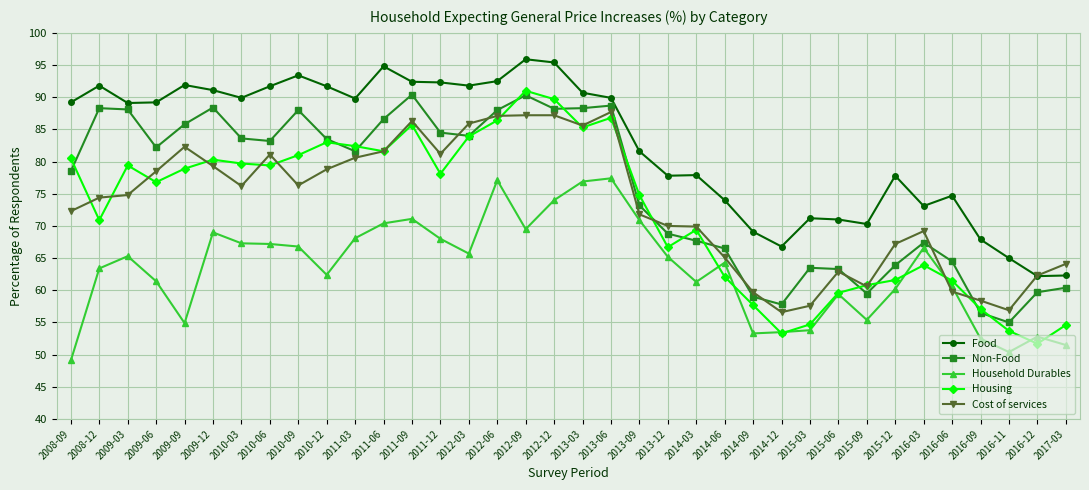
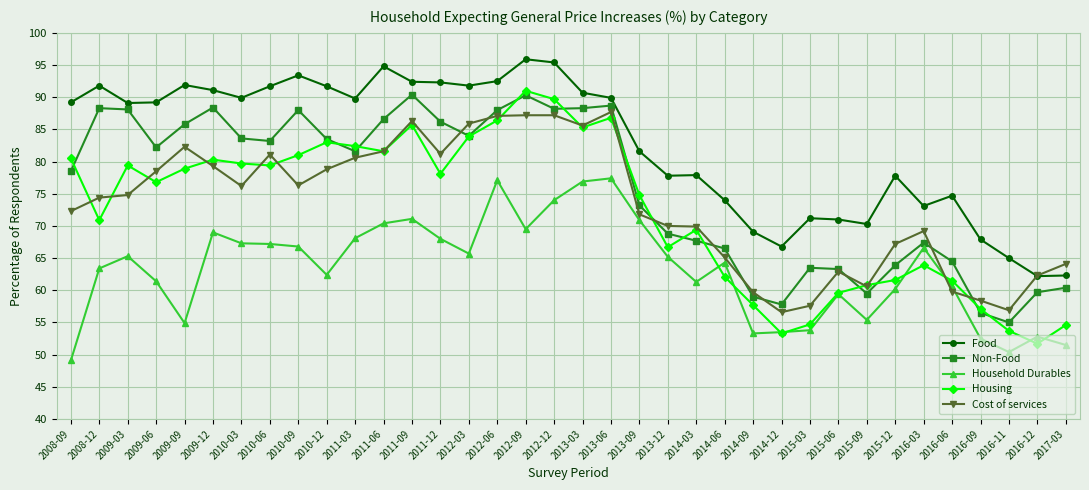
  {
    "Food": {
      "2008-09": 89,
      "2008-12": 92,
      "2009-03": 89,
      "2009-06": 89,
      "2009-09": 92,
      "2009-12": 91,
      "2010-03": 90,
      "2010-06": 92,
      "2010-09": 93,
      "2010-12": 92,
      "2011-03": 90,
      "2011-06": 95,
      "2011-09": 92,
      "2011-12": 92,
      "2012-03": 92,
      "2012-06": 93,
      "2012-09": 96,
      "2012-12": 95,
      "2013-03": 91,
      "2013-06": 90,
      "2013-09": 82,
      "2013-12": 78,
      "2014-03": 78,
      "2014-06": 74,
      "2014-09": 69,
      "2014-12": 67,
      "2015-03": 71,
      "2015-06": 71,
      "2015-09": 70,
      "2015-12": 78,
      "2016-03": 73,
      "2016-06": 75,
      "2016-09": 68,
      "2016-11": 65,
      "2017-03": 62
    },
    "Non-Food": {
      "2008-09": 79,
      "2008-12": 88,
      "2009-03": 88,
      "2009-06": 82,
      "2009-09": 86,
      "2009-12": 88,
      "2010-03": 84,
      "2010-06": 83,
      "2010-09": 88,
      "2010-12": 84,
      "2011-03": 82,
      "2011-06": 87,
      "2011-09": 90,
-     "2011-12": 85,
+     "2011-12": 86,
      "2012-06": 88,
      "2012-09": 90,
      "2012-12": 88,
      "2013-03": 88,
      "2013-06": 89,
      "2013-09": 73,
      "2013-12": 69,
      "2014-03": 68,
      "2014-06": 67,
      "2014-09": 59,
      "2014-12": 58,
      "2015-03": 64,
      "2015-09": 60,
      "2015-12": 64,
      "2016-03": 67,
      "2016-06": 65,
      "2016-09": 57,
      "2016-11": 55,
      "2016-12": 60,
      "2017-03": 60
    },
    "Household Durables": {
      "2008-09": 49,
      "2008-12": 63,
      "2009-03": 65,
      "2009-06": 61,
      "2009-09": 55,
      "2009-12": 69,
      "2010-03": 67,
      "2010-06": 67,
      "2010-09": 67,
      "2010-12": 62,
      "2011-03": 68,
      "2011-06": 70,
      "2011-09": 71,
      "2011-12": 68,
      "2012-03": 66,
      "2012-06": 77,
      "2012-09": 70,
      "2012-12": 74,
      "2013-03": 77,
      "2013-06": 77,
      "2013-09": 71,
      "2013-12": 65,
      "2014-03": 61,
      "2014-06": 64,
      "2014-09": 53,
      "2015-03": 54,
      "2015-09": 55,
      "2015-12": 60,
      "2016-03": 67,
      "2016-06": 61
    },
    "Housing": {
      "2008-09": 81,
      "2008-12": 71,
      "2009-03": 79,
      "2009-06": 77,
      "2009-09": 79,
      "2009-12": 80,
      "2010-03": 80,
      "2010-06": 79,
      "2010-09": 81,
      "2010-12": 83,
      "2011-03": 82,
      "2011-09": 86,
      "2011-12": 78,
      "2012-06": 86,
      "2012-09": 91,
      "2012-12": 90,
      "2013-06": 87,
      "2013-09": 75,
      "2013-12": 67,
      "2014-03": 69,
      "2014-06": 62,
      "2014-09": 58,
      "2015-03": 55,
      "2015-12": 62,
      "2016-03": 64,
      "2016-06": 62,
      "2016-09": 57,
      "2016-11": 54,
      "2017-03": 55
    },
    "Cost of services": {
      "2008-09": 72,
      "2008-12": 74,
      "2009-03": 75,
      "2009-06": 79,
      "2009-09": 82,
      "2009-12": 79,
      "2010-03": 76,
      "2010-06": 81,
      "2010-09": 76,
      "2010-12": 79,
      "2011-03": 81,
      "2011-09": 86,
      "2011-12": 81,
      "2012-03": 86,
      "2012-06": 87,
      "2012-09": 87,
      "2012-12": 87,
      "2013-06": 88,
      "2013-09": 72,
      "2013-12": 70,
      "2014-03": 70,
      "2014-06": 65,
      "2014-09": 60,
      "2014-12": 57,
      "2015-03": 58,
      "2015-12": 67,
      "2016-03": 69,
      "2016-06": 60,
      "2016-09": 58,
      "2016-11": 57,
      "2017-03": 64
    }
  }
